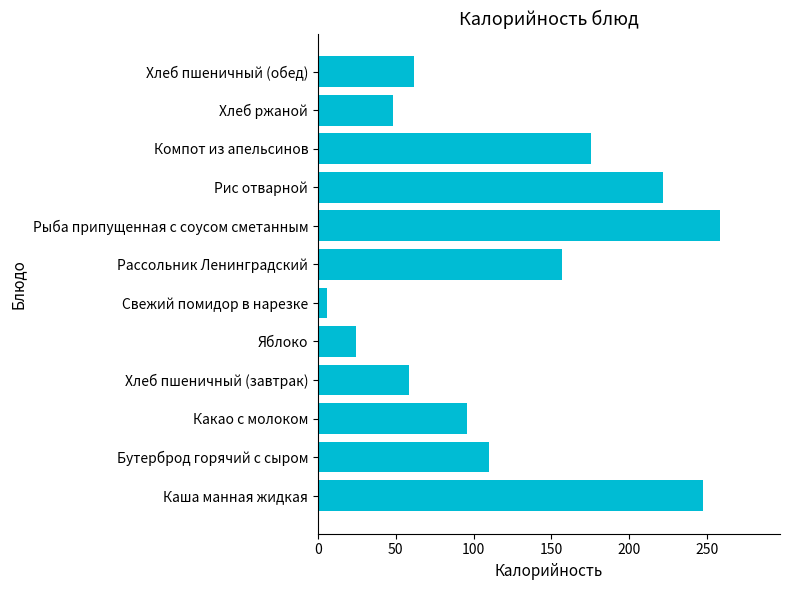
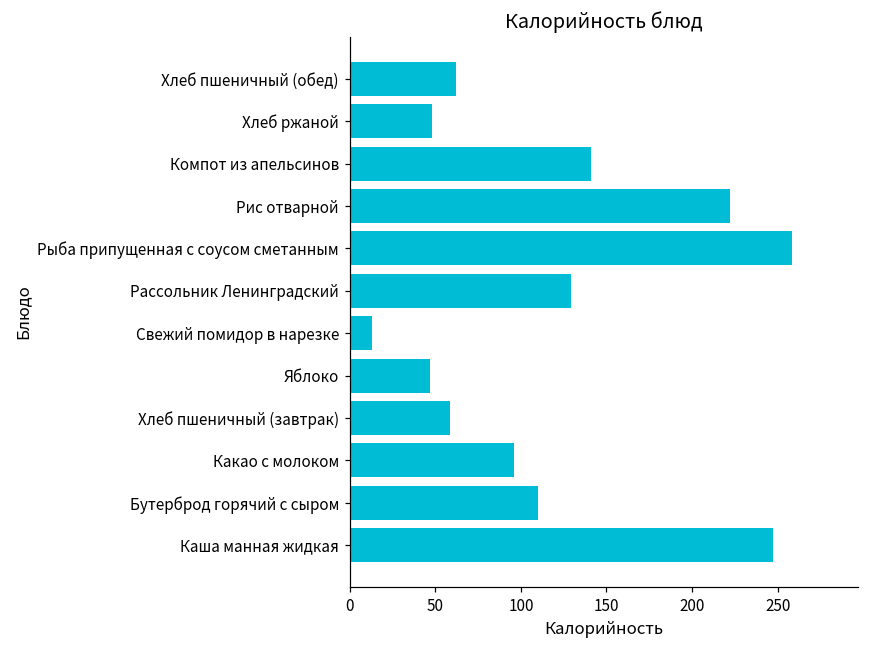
  {
    "Хлеб пшеничный (обед)": 62,
    "Хлеб ржаной": 48,
-   "Компот из апельсинов": 176,
+   "Компот из апельсинов": 141,
    "Рис отварной": 222,
    "Рыба припущенная с соусом сметанным": 258,
-   "Рассольник Ленинградский": 157,
-   "Свежий помидор в нарезке": 6,
-   "Яблоко": 25,
+   "Рассольник Ленинградский": 129,
+   "Свежий помидор в нарезке": 13,
+   "Яблоко": 47,
    "Хлеб пшеничный (завтрак)": 59,
    "Какао с молоком": 96,
    "Бутерброд горячий с сыром": 110,
    "Каша манная жидкая": 247
  }
